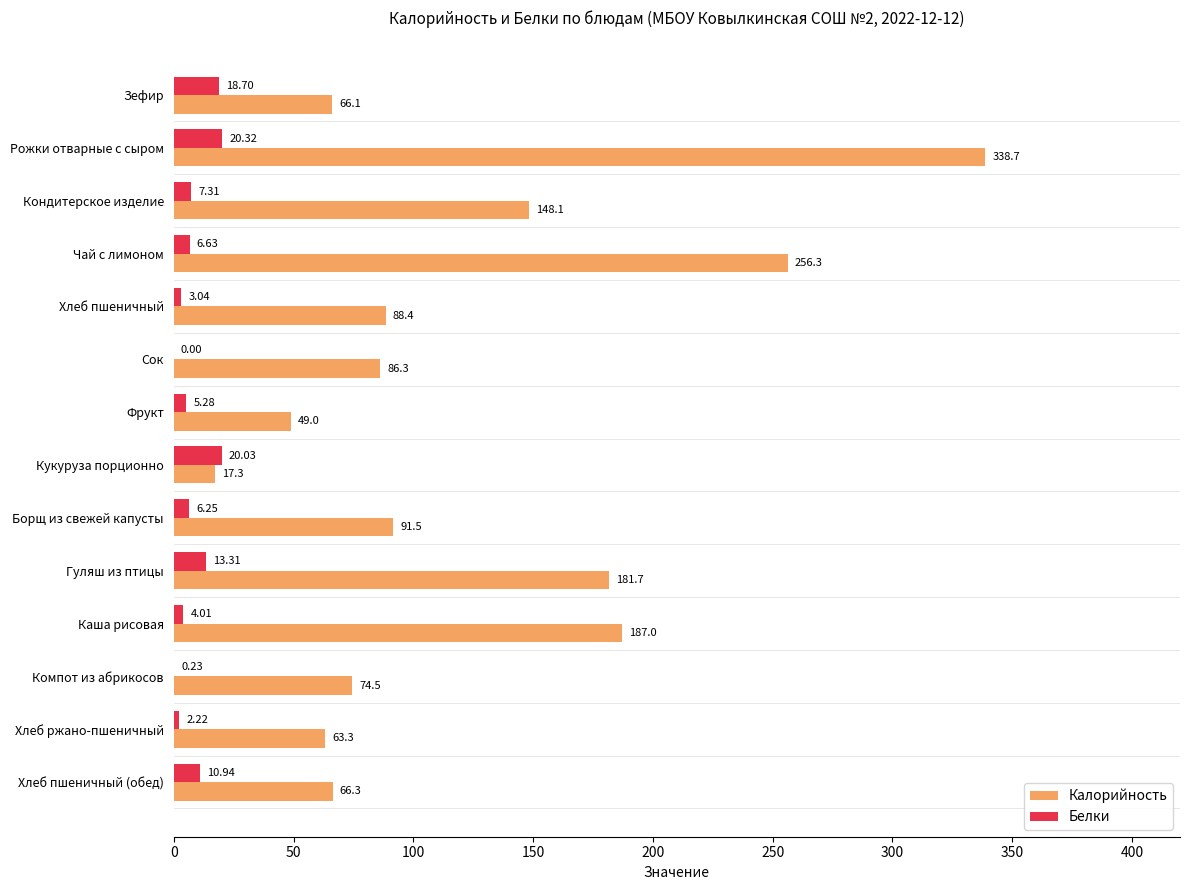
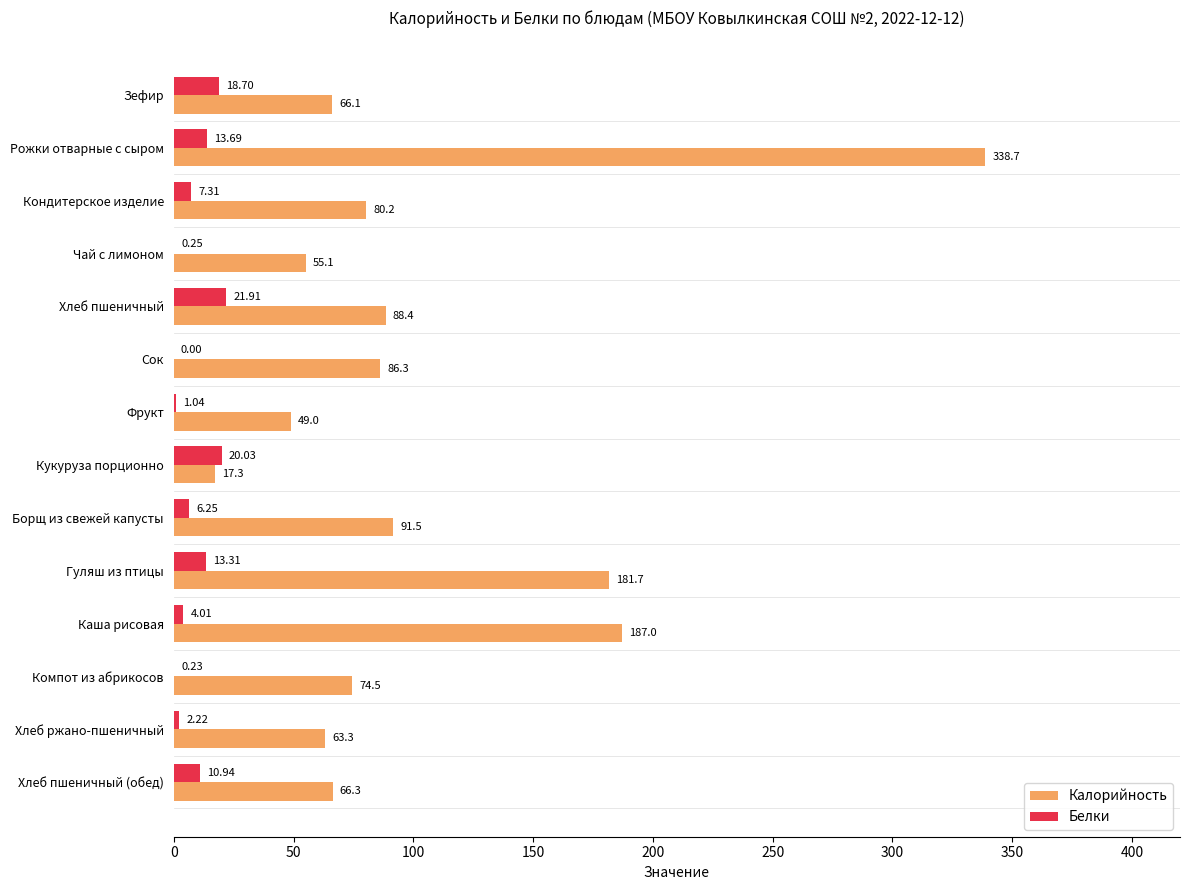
  {
    "Калорийность": {
      "Зефир": 66.1,
      "Рожки отварные с сыром": 338.7,
-     "Кондитерское изделие": 148.1,
-     "Чай с лимоном": 256.3,
+     "Кондитерское изделие": 80.2,
+     "Чай с лимоном": 55.1,
      "Хлеб пшеничный": 88.4,
      "Сок": 86.3,
      "Фрукт": 49.0,
      "Кукуруза порционно": 17.3,
      "Борщ из свежей капусты": 91.5,
      "Гуляш из птицы": 181.7,
      "Каша рисовая": 187.0,
      "Компот из абрикосов": 74.5,
      "Хлеб ржано-пшеничный": 63.3,
      "Хлеб пшеничный (обед)": 66.3
    },
    "Белки": {
      "Зефир": 18.70,
-     "Рожки отварные с сыром": 20.32,
+     "Рожки отварные с сыром": 13.69,
      "Кондитерское изделие": 7.31,
-     "Чай с лимоном": 6.63,
-     "Хлеб пшеничный": 3.04,
+     "Чай с лимоном": 0.25,
+     "Хлеб пшеничный": 21.91,
      "Сок": 0.00,
-     "Фрукт": 5.28,
+     "Фрукт": 1.04,
      "Кукуруза порционно": 20.03,
      "Борщ из свежей капусты": 6.25,
      "Гуляш из птицы": 13.31,
      "Каша рисовая": 4.01,
      "Компот из абрикосов": 0.23,
      "Хлеб ржано-пшеничный": 2.22,
      "Хлеб пшеничный (обед)": 10.94
    }
  }
